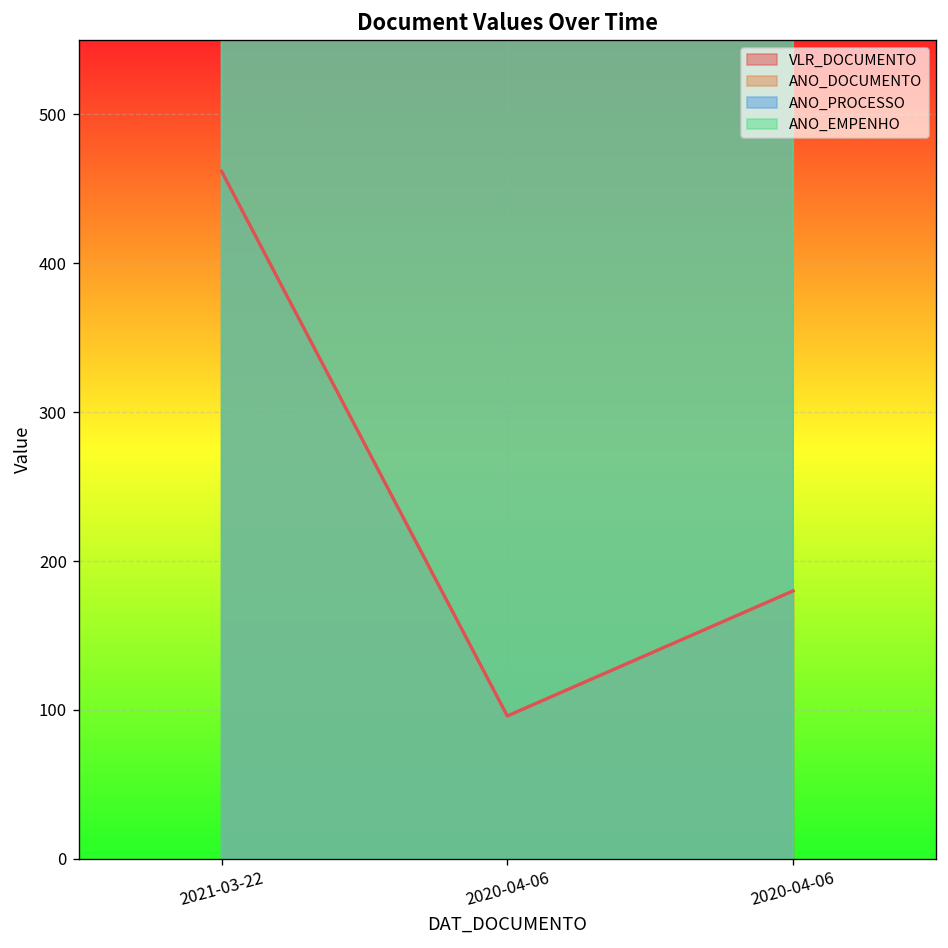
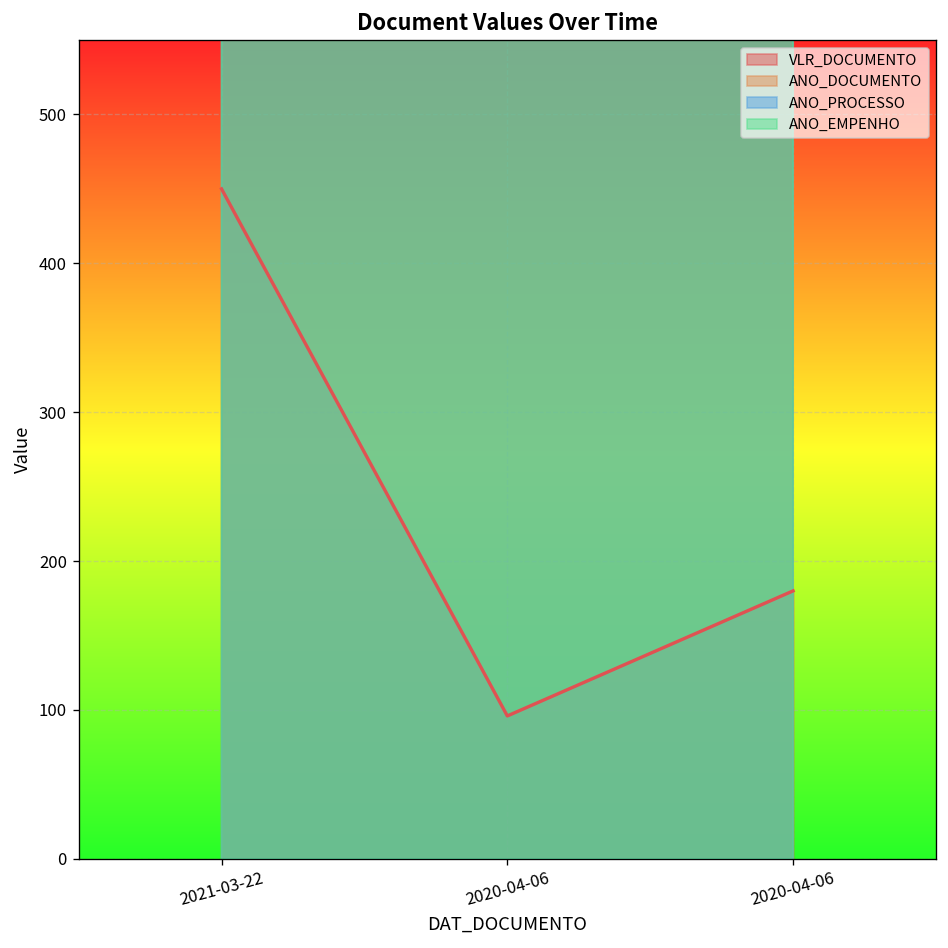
  {
    "VLR_DOCUMENTO": {
-     "2021-03-22": 462
+     "2021-03-22": 450
    }
  }
